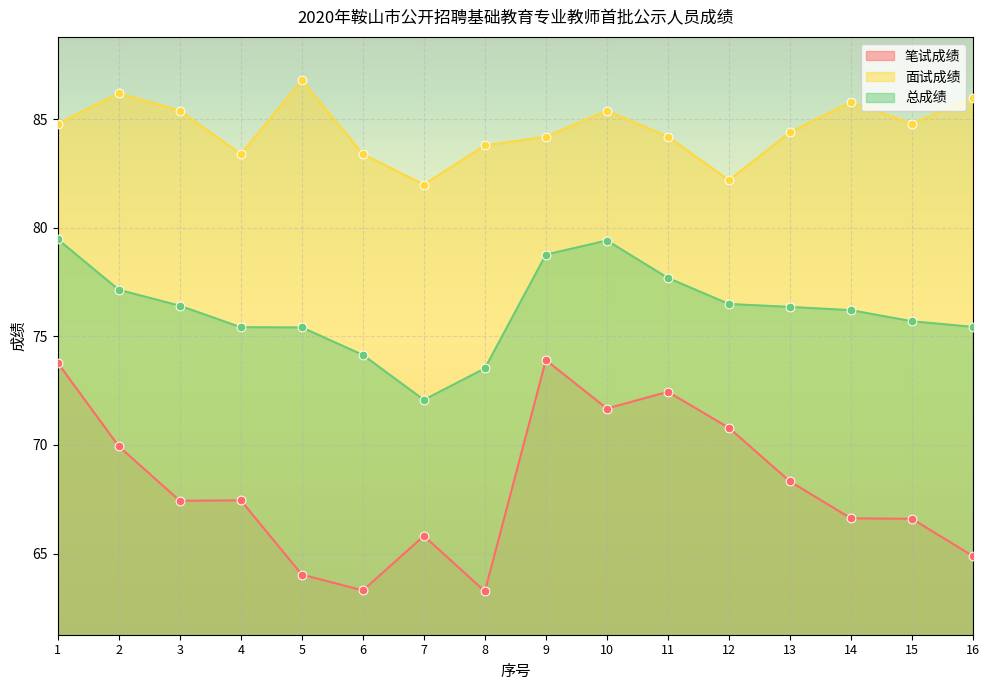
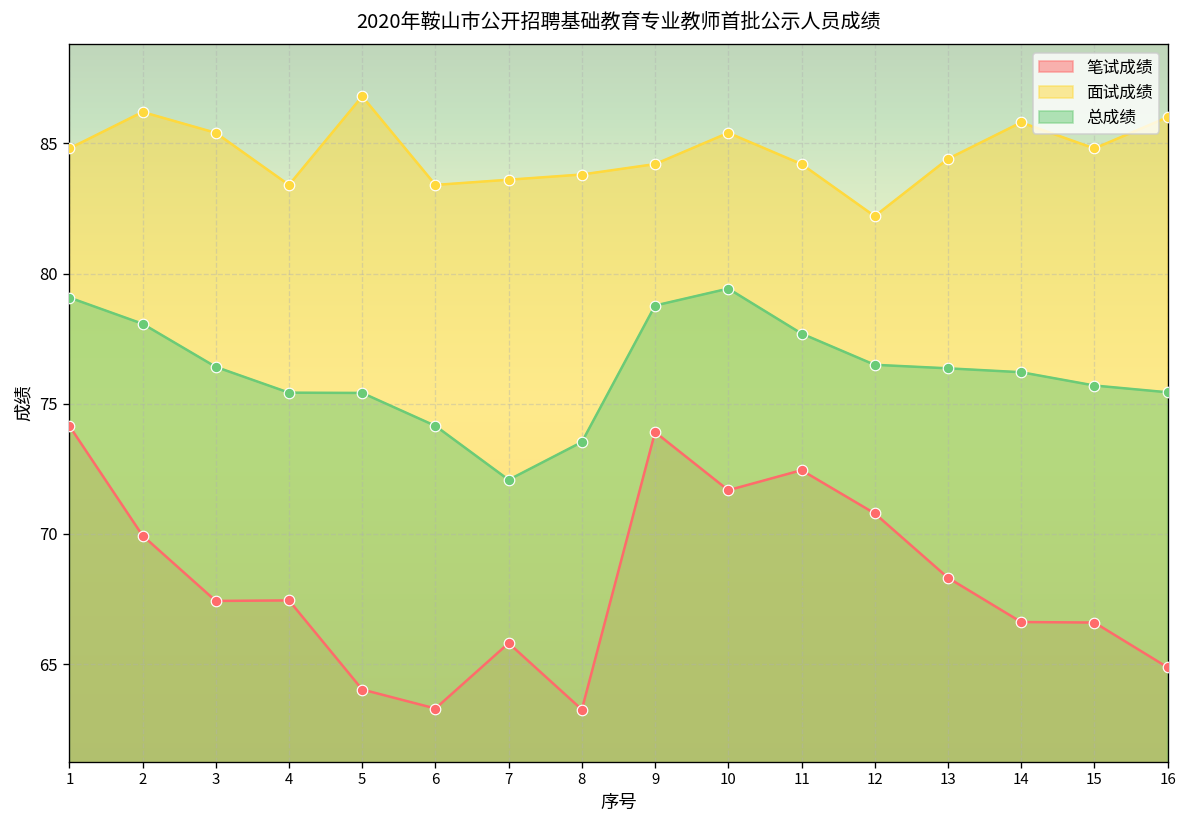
  {
    "笔试成绩": {
-     "1": 73.8,
+     "1": 74.2,
      "2": 69.9,
      "3": 67.4,
      "4": 67.5,
      "5": 64.0,
      "6": 63.3,
      "7": 65.8,
      "8": 63.3,
      "9": 73.9,
      "10": 71.7,
      "11": 72.5,
      "12": 70.8,
      "13": 68.3,
      "14": 66.6,
      "15": 66.6,
      "16": 64.9
    },
    "面试成绩": {
      "1": 84.8,
      "2": 86.2,
      "3": 85.4,
      "4": 83.4,
      "5": 86.8,
      "6": 83.4,
-     "7": 82.0,
+     "7": 83.6,
      "8": 83.8,
      "9": 84.2,
      "10": 85.4,
      "11": 84.2,
      "12": 82.2,
      "13": 84.4,
      "14": 85.8,
      "15": 84.8,
      "16": 86.0
    },
    "总成绩": {
-     "1": 79.5,
-     "2": 77.2,
+     "1": 79.1,
+     "2": 78.1,
      "3": 76.4,
      "4": 75.4,
      "5": 75.4,
      "6": 74.2,
      "7": 72.1,
      "8": 73.5,
      "9": 78.8,
      "10": 79.4,
      "11": 77.7,
      "12": 76.5,
      "13": 76.4,
      "14": 76.2,
      "15": 75.7,
      "16": 75.4
    }
  }
